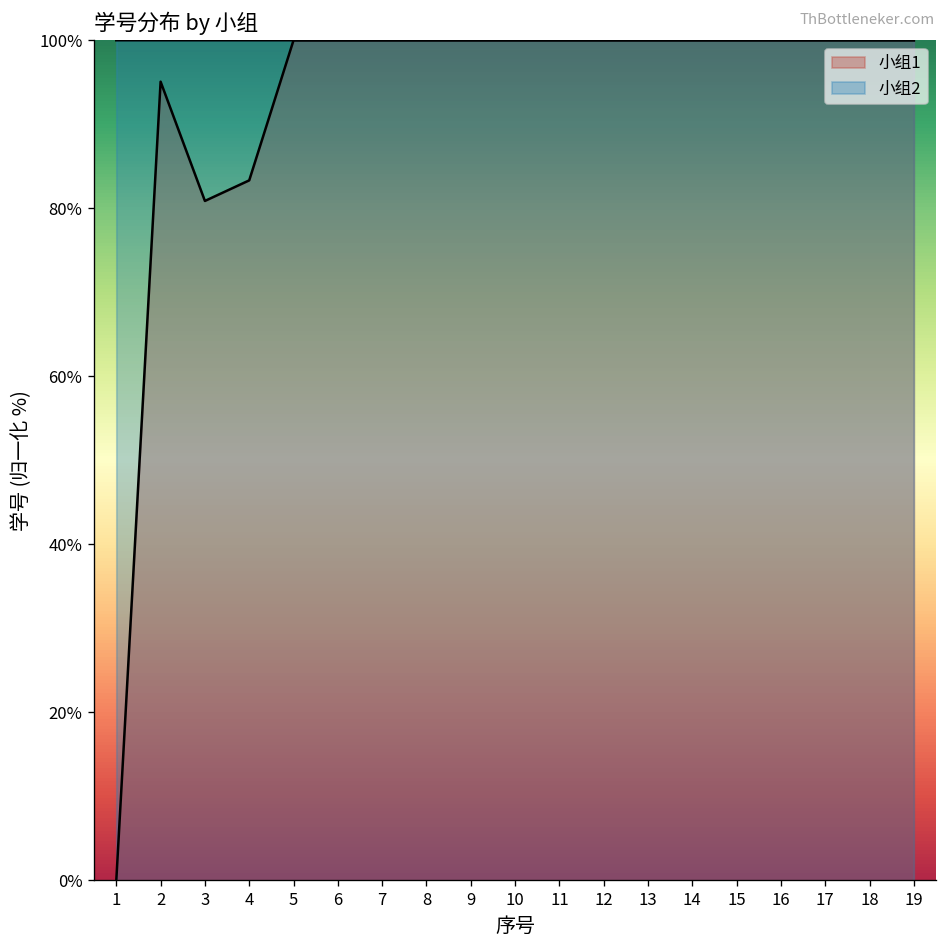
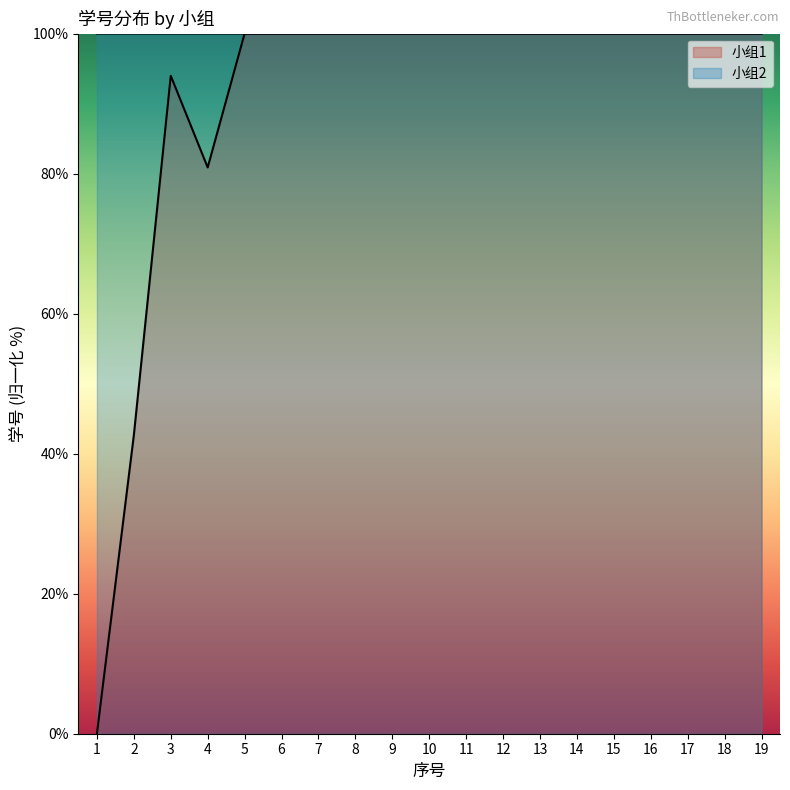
  {
    "小组1": {
      "1": "0%",
-     "2": "95%",
-     "3": "81%",
-     "4": "83%"
+     "2": "43%",
+     "3": "94%",
+     "4": "81%"
    },
    "小组2": {
      "1": "100%",
      "2": "100%",
      "3": "100%",
      "4": "100%"
    }
  }
